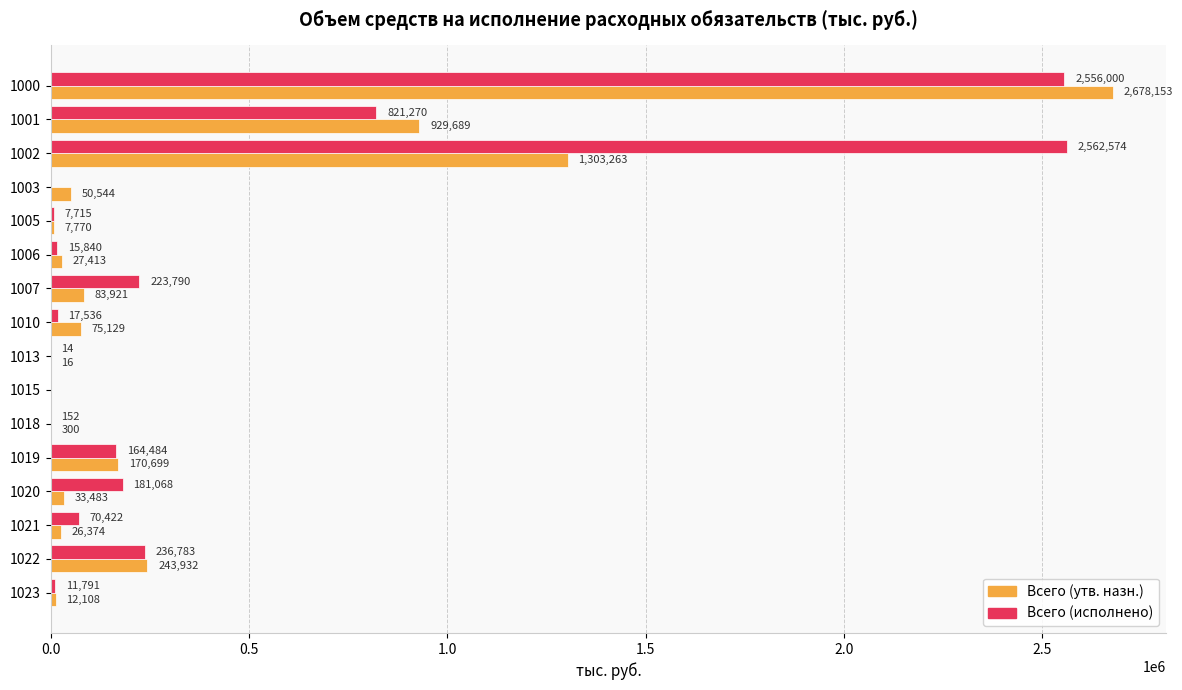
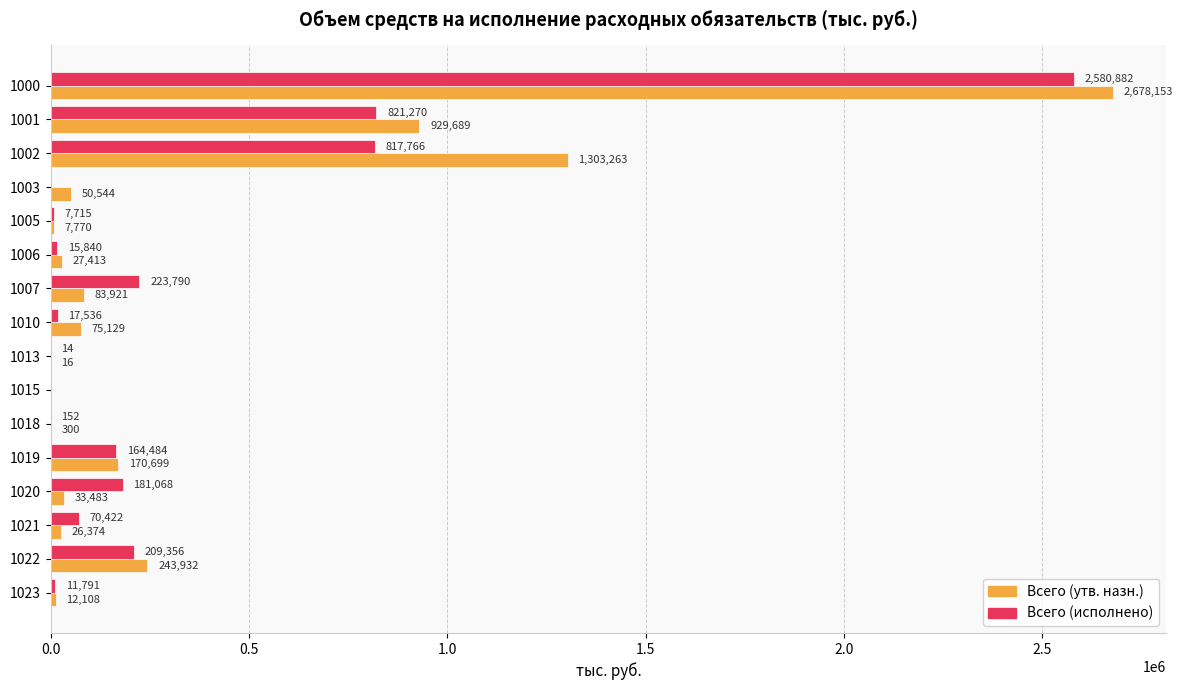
  {
    "Всего (утв. назн.)": {
      "1000": "2,678,153",
      "1001": "929,689",
      "1002": "1,303,263",
      "1003": "50,544",
      "1005": "7,770",
      "1006": "27,413",
      "1007": "83,921",
      "1010": "75,129",
      "1013": "16",
      "1018": "300",
      "1019": "170,699",
      "1020": "33,483",
      "1021": "26,374",
      "1022": "243,932",
      "1023": "12,108"
    },
    "Всего (исполнено)": {
-     "1000": "2,556,000",
+     "1000": "2,580,882",
      "1001": "821,270",
-     "1002": "2,562,574",
+     "1002": "817,766",
      "1005": "7,715",
      "1006": "15,840",
      "1007": "223,790",
      "1010": "17,536",
      "1013": "14",
      "1018": "152",
      "1019": "164,484",
      "1020": "181,068",
      "1021": "70,422",
-     "1022": "236,783",
+     "1022": "209,356",
      "1023": "11,791"
    }
  }
